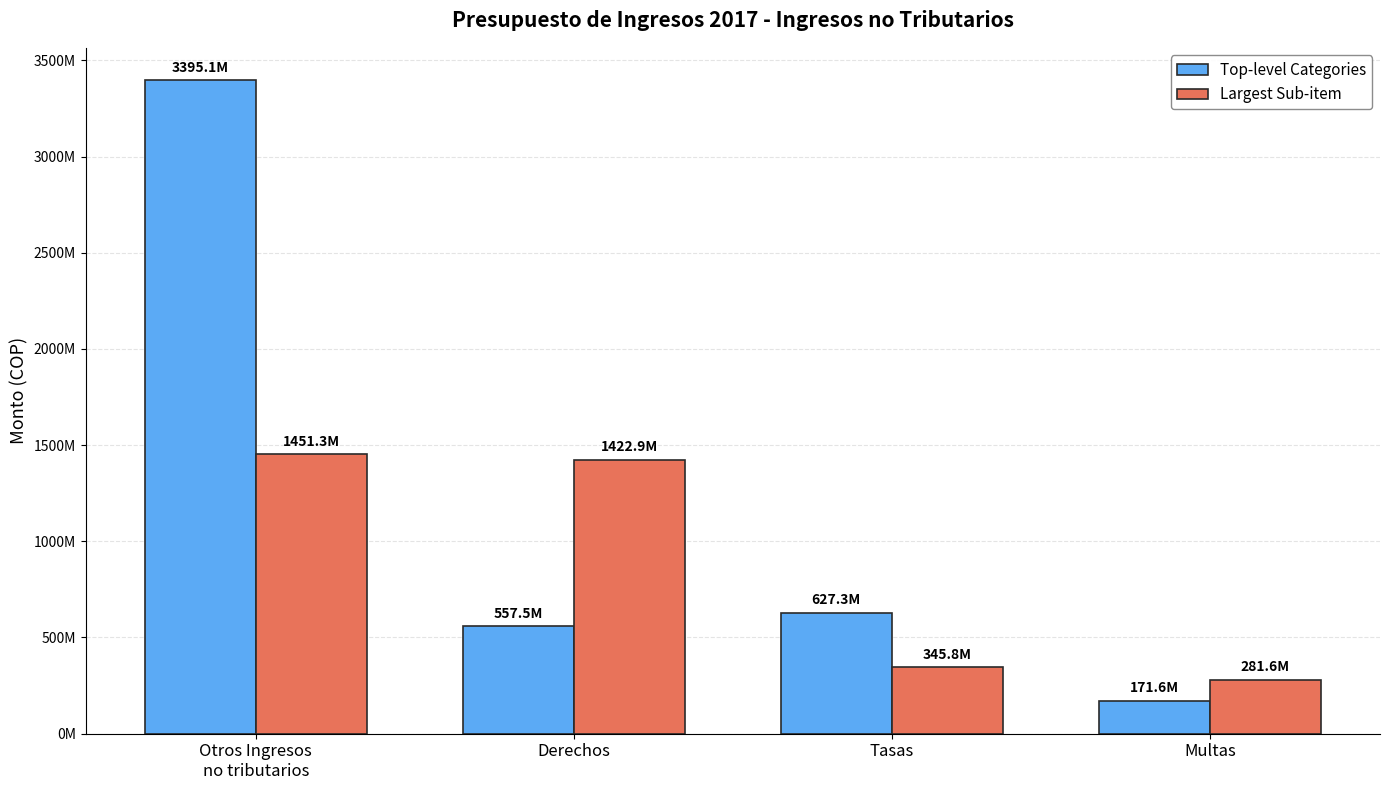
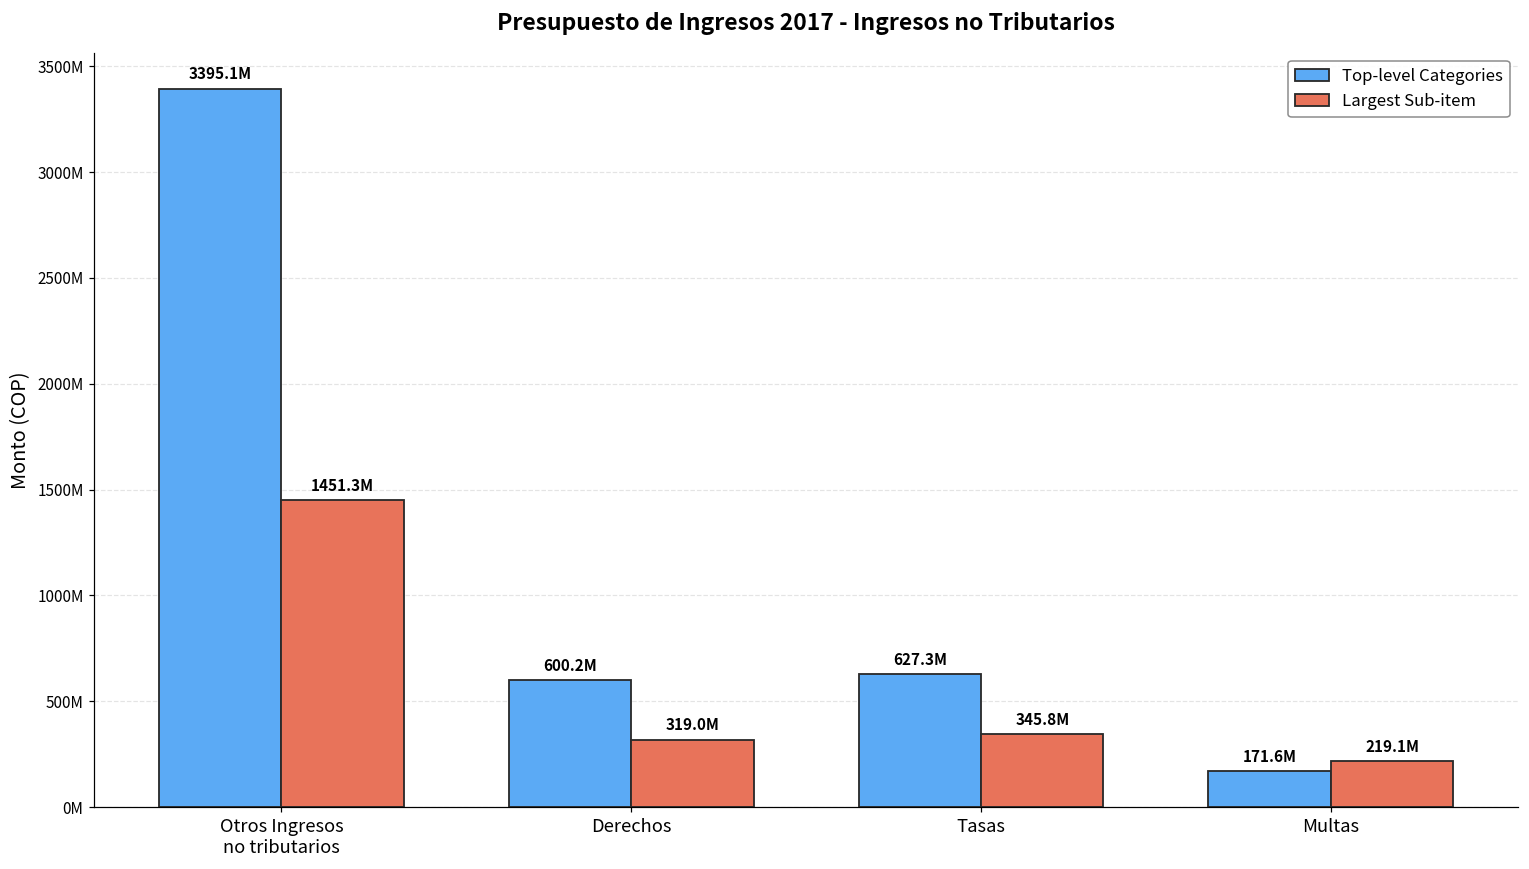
  {
    "Top-level Categories": {
      "Otros Ingresos no tributarios": "3395.1M",
-     "Derechos": "557.5M",
+     "Derechos": "600.2M",
      "Tasas": "627.3M",
      "Multas": "171.6M"
    },
    "Largest Sub-item": {
      "Otros Ingresos no tributarios": "1451.3M",
-     "Derechos": "1422.9M",
+     "Derechos": "319.0M",
      "Tasas": "345.8M",
-     "Multas": "281.6M"
+     "Multas": "219.1M"
    }
  }
